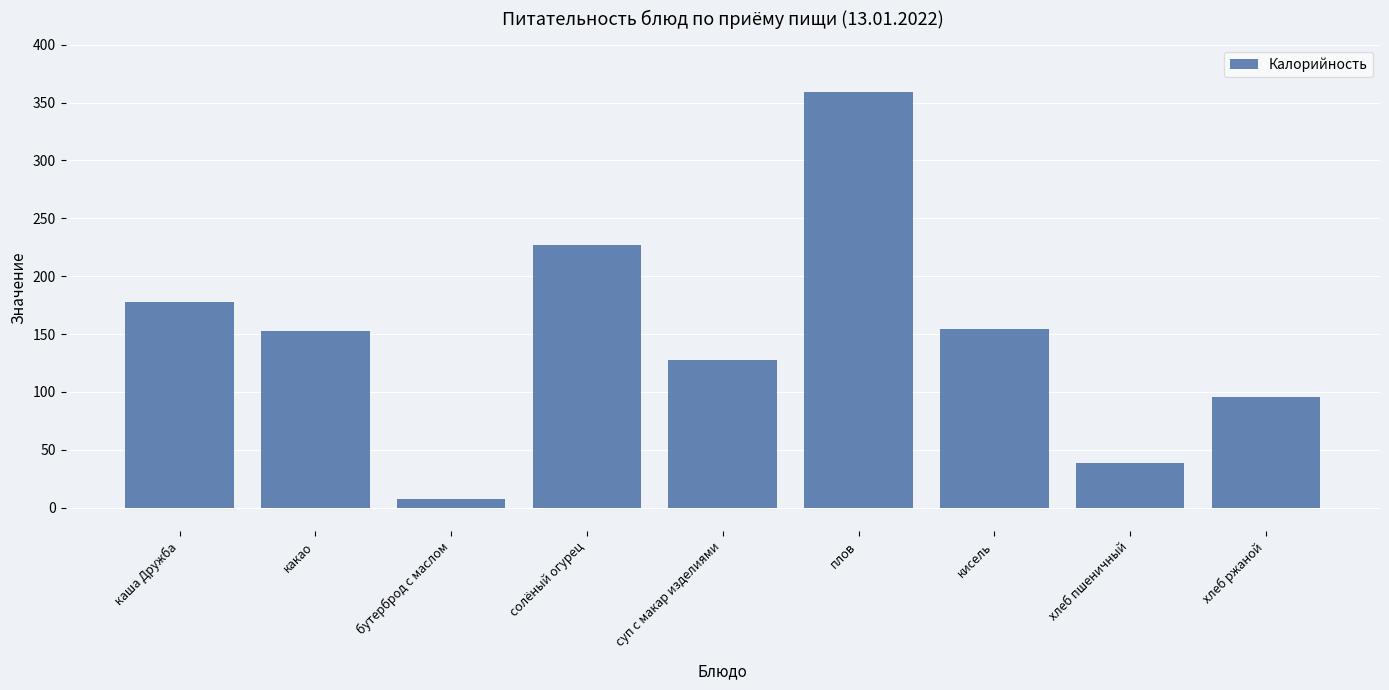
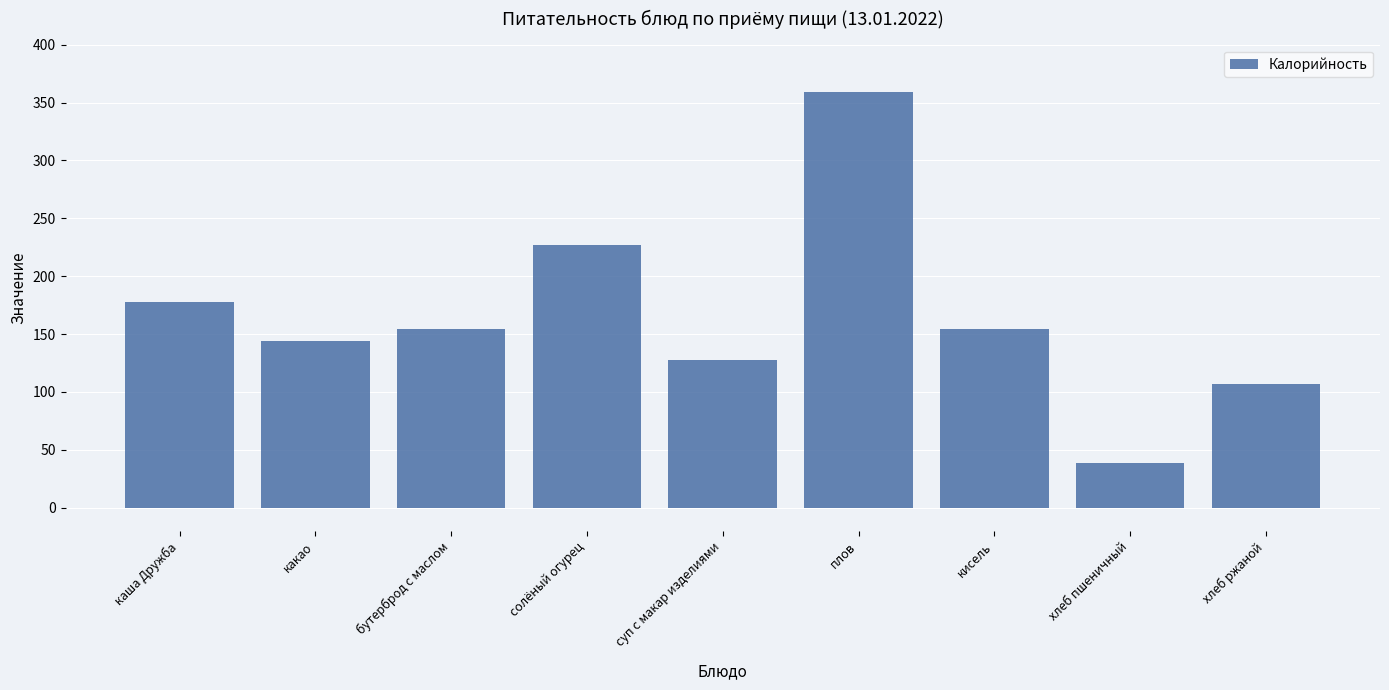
  {
    "каша Дружба": 177,
-   "какао": 153,
-   "бутерброд с маслом": 8,
+   "какао": 144,
+   "бутерброд с маслом": 154,
    "солёный огурец": 227,
    "суп с макар изделиями": 128,
    "плов": 359,
    "кисель": 154,
    "хлеб пшеничный": 39,
-   "хлеб ржаной": 96
+   "хлеб ржаной": 107
  }
